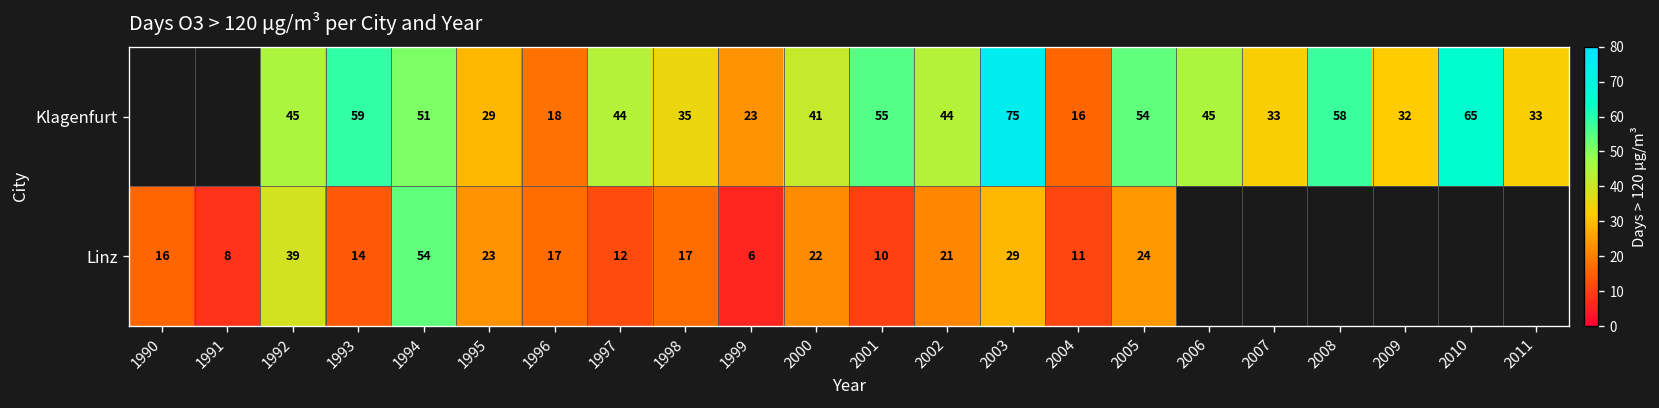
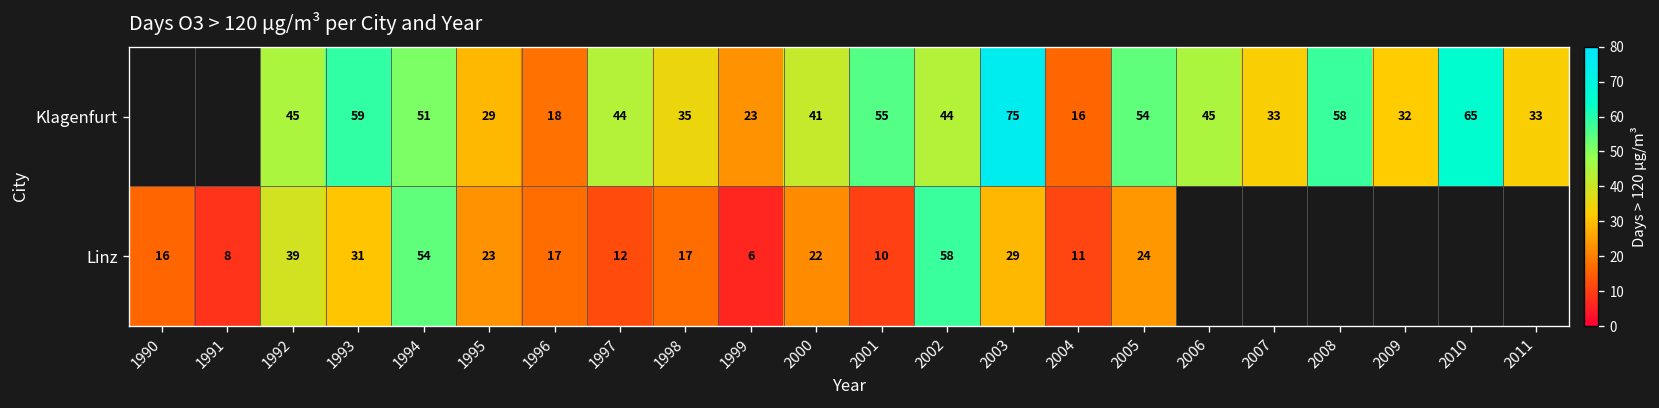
  {
    "Klagenfurt": {
      "1992": 45,
      "1993": 59,
      "1994": 51,
      "1995": 29,
      "1996": 18,
      "1997": 44,
      "1998": 35,
      "1999": 23,
      "2000": 41,
      "2001": 55,
      "2002": 44,
      "2003": 75,
      "2004": 16,
      "2005": 54,
      "2006": 45,
      "2007": 33,
      "2008": 58,
      "2009": 32,
      "2010": 65,
      "2011": 33
    },
    "Linz": {
      "1990": 16,
      "1991": 8,
      "1992": 39,
-     "1993": 14,
+     "1993": 31,
      "1994": 54,
      "1995": 23,
      "1996": 17,
      "1997": 12,
      "1998": 17,
      "1999": 6,
      "2000": 22,
      "2001": 10,
-     "2002": 21,
+     "2002": 58,
      "2003": 29,
      "2004": 11,
      "2005": 24
    }
  }
